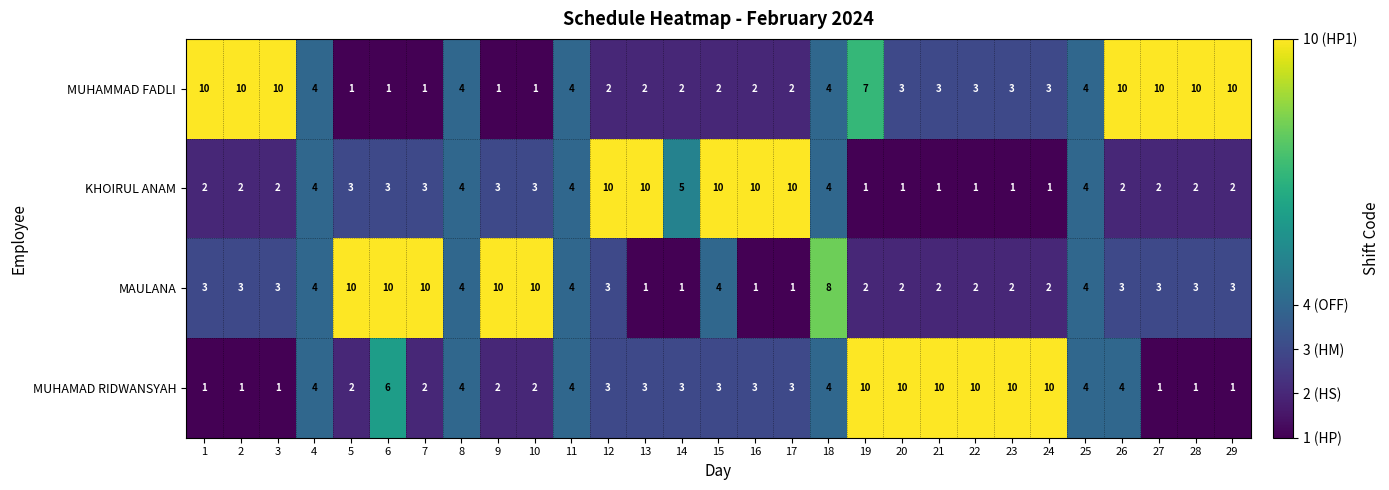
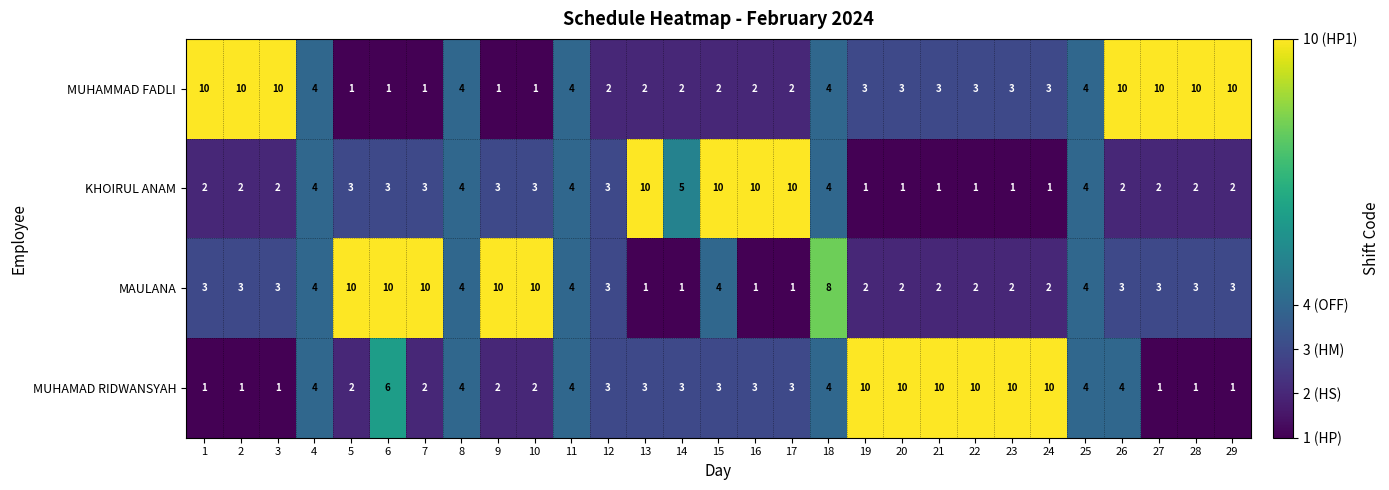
  {
    "MUHAMMAD FADLI": {
      "1": 10,
      "2": 10,
      "3": 10,
      "4": 4,
      "5": 1,
      "6": 1,
      "7": 1,
      "8": 4,
      "9": 1,
      "10": 1,
      "11": 4,
      "12": 2,
      "13": 2,
      "14": 2,
      "15": 2,
      "16": 2,
      "17": 2,
      "18": 4,
-     "19": 7,
+     "19": 3,
      "20": 3,
      "21": 3,
      "22": 3,
      "23": 3,
      "24": 3,
      "25": 4,
      "26": 10,
      "27": 10,
      "28": 10,
      "29": 10
    },
    "KHOIRUL ANAM": {
      "1": 2,
      "2": 2,
      "3": 2,
      "4": 4,
      "5": 3,
      "6": 3,
      "7": 3,
      "8": 4,
      "9": 3,
      "10": 3,
      "11": 4,
-     "12": 10,
+     "12": 3,
      "13": 10,
      "14": 5,
      "15": 10,
      "16": 10,
      "17": 10,
      "18": 4,
      "19": 1,
      "20": 1,
      "21": 1,
      "22": 1,
      "23": 1,
      "24": 1,
      "25": 4,
      "26": 2,
      "27": 2,
      "28": 2,
      "29": 2
    },
    "MAULANA": {
      "1": 3,
      "2": 3,
      "3": 3,
      "4": 4,
      "5": 10,
      "6": 10,
      "7": 10,
      "8": 4,
      "9": 10,
      "10": 10,
      "11": 4,
      "12": 3,
      "13": 1,
      "14": 1,
      "15": 4,
      "16": 1,
      "17": 1,
      "18": 8,
      "19": 2,
      "20": 2,
      "21": 2,
      "22": 2,
      "23": 2,
      "24": 2,
      "25": 4,
      "26": 3,
      "27": 3,
      "28": 3,
      "29": 3
    },
    "MUHAMAD RIDWANSYAH": {
      "1": 1,
      "2": 1,
      "3": 1,
      "4": 4,
      "5": 2,
      "6": 6,
      "7": 2,
      "8": 4,
      "9": 2,
      "10": 2,
      "11": 4,
      "12": 3,
      "13": 3,
      "14": 3,
      "15": 3,
      "16": 3,
      "17": 3,
      "18": 4,
      "19": 10,
      "20": 10,
      "21": 10,
      "22": 10,
      "23": 10,
      "24": 10,
      "25": 4,
      "26": 4,
      "27": 1,
      "28": 1,
      "29": 1
    }
  }
